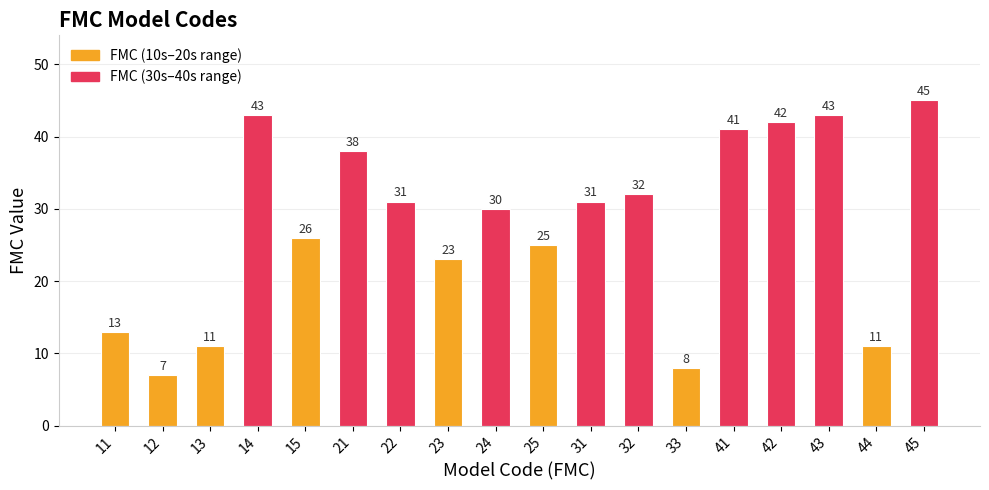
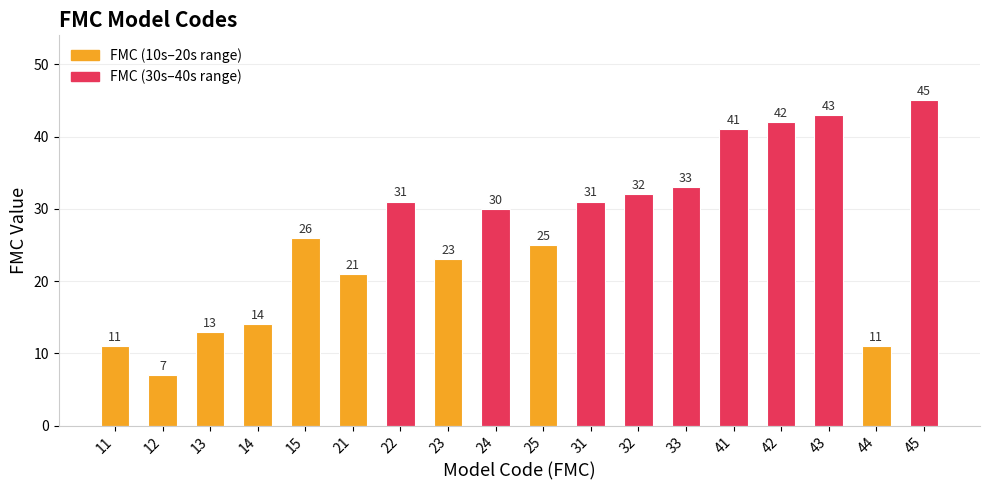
  {
-   "11": 13,
+   "11": 11,
    "12": 7,
-   "13": 11,
-   "14": 43,
+   "13": 13,
+   "14": 14,
    "15": 26,
-   "21": 38,
+   "21": 21,
    "22": 31,
    "23": 23,
    "24": 30,
    "25": 25,
    "31": 31,
    "32": 32,
-   "33": 8,
+   "33": 33,
    "41": 41,
    "42": 42,
    "43": 43,
    "44": 11,
    "45": 45
  }
